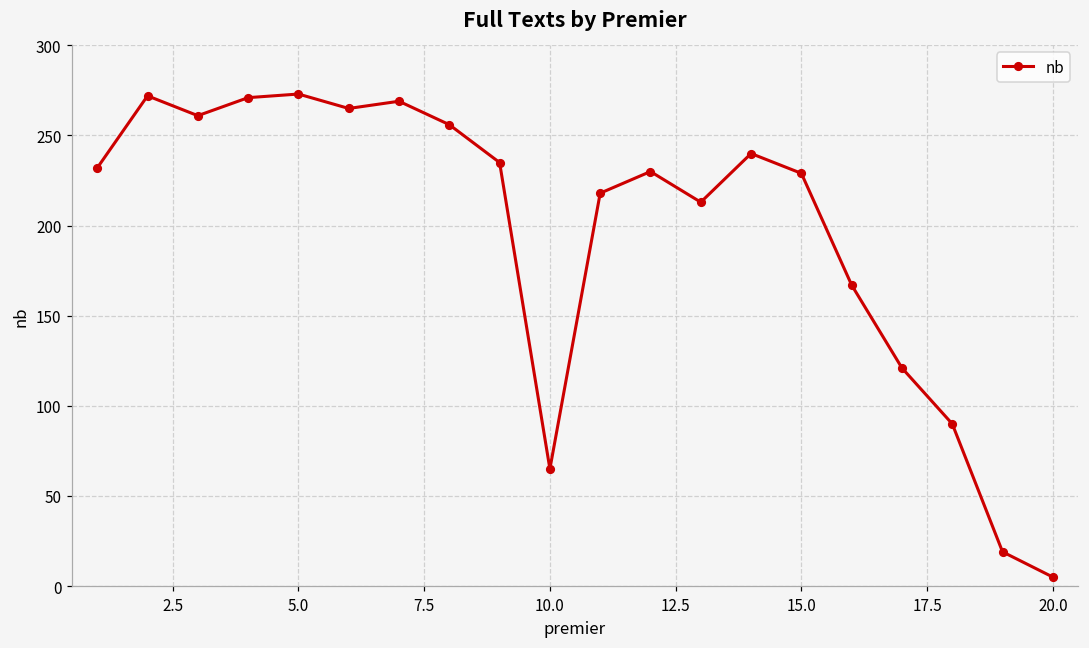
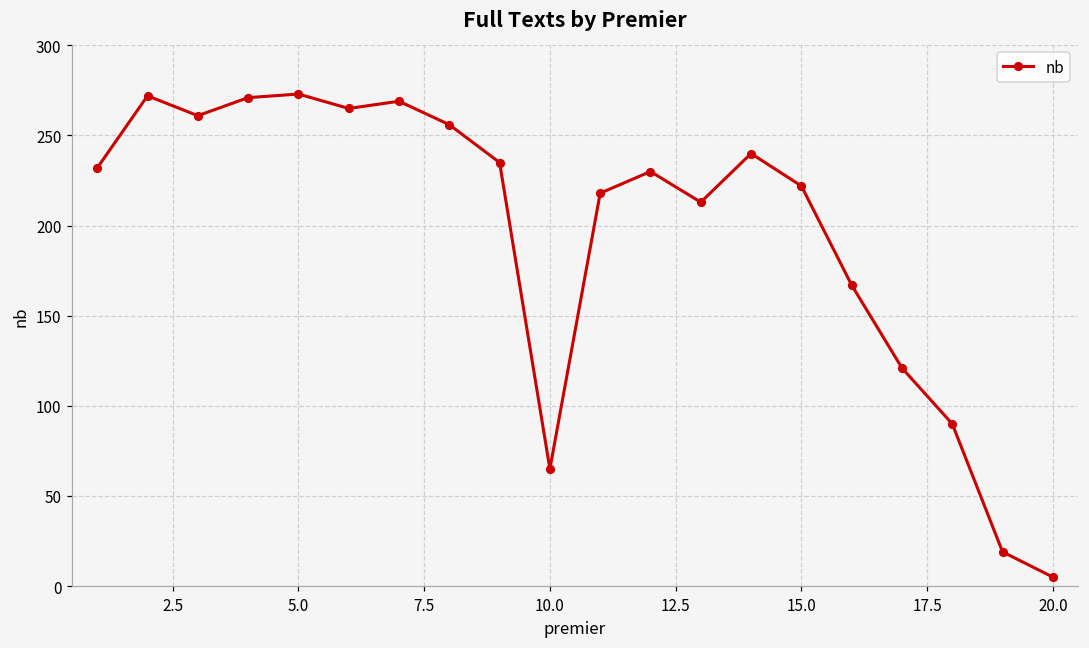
  {
    "5.0": 273,
    "10.0": 65,
-   "15.0": 229,
+   "15.0": 222,
    "20.0": 5
  }
